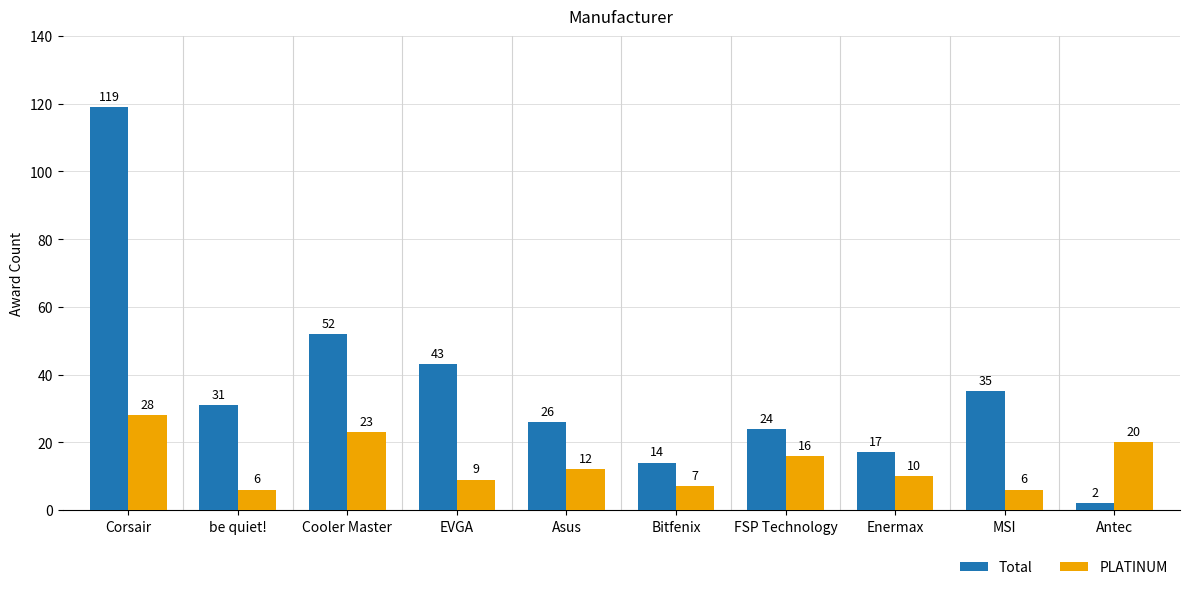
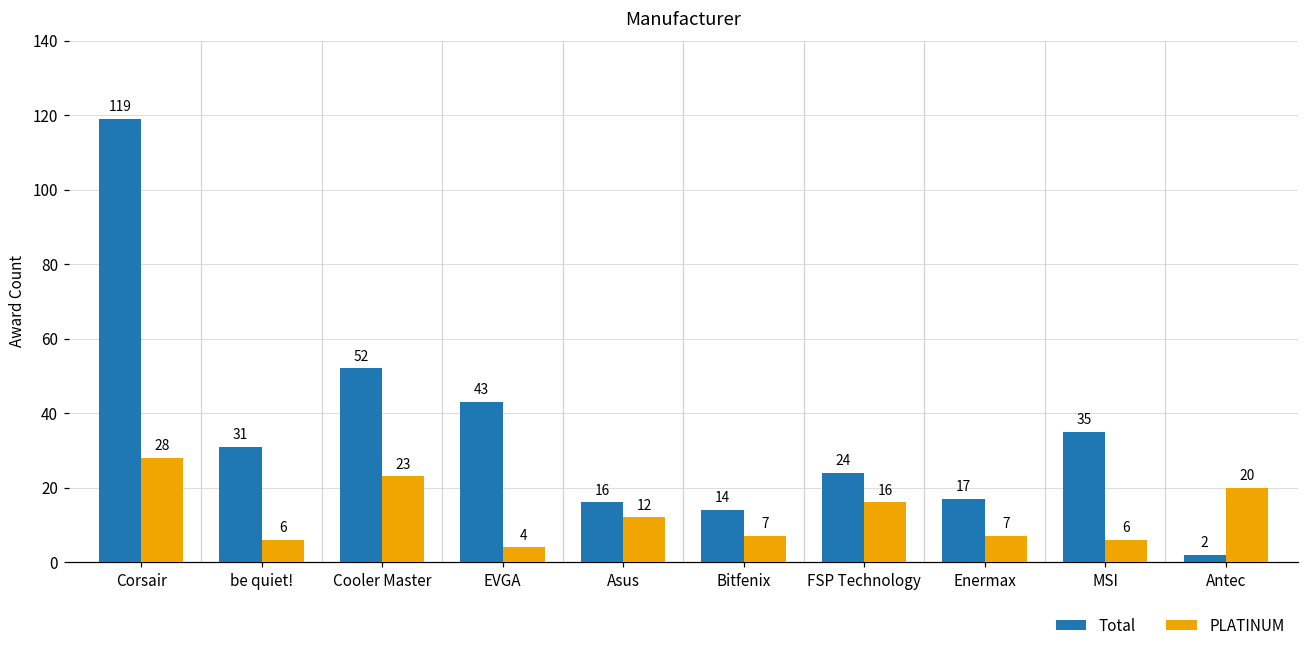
  {
    "Total": {
      "Corsair": 119,
      "be quiet!": 31,
      "Cooler Master": 52,
      "EVGA": 43,
-     "Asus": 26,
+     "Asus": 16,
      "Bitfenix": 14,
      "FSP Technology": 24,
      "Enermax": 17,
      "MSI": 35,
      "Antec": 2
    },
    "PLATINUM": {
      "Corsair": 28,
      "be quiet!": 6,
      "Cooler Master": 23,
-     "EVGA": 9,
+     "EVGA": 4,
      "Asus": 12,
      "Bitfenix": 7,
      "FSP Technology": 16,
-     "Enermax": 10,
+     "Enermax": 7,
      "MSI": 6,
      "Antec": 20
    }
  }
